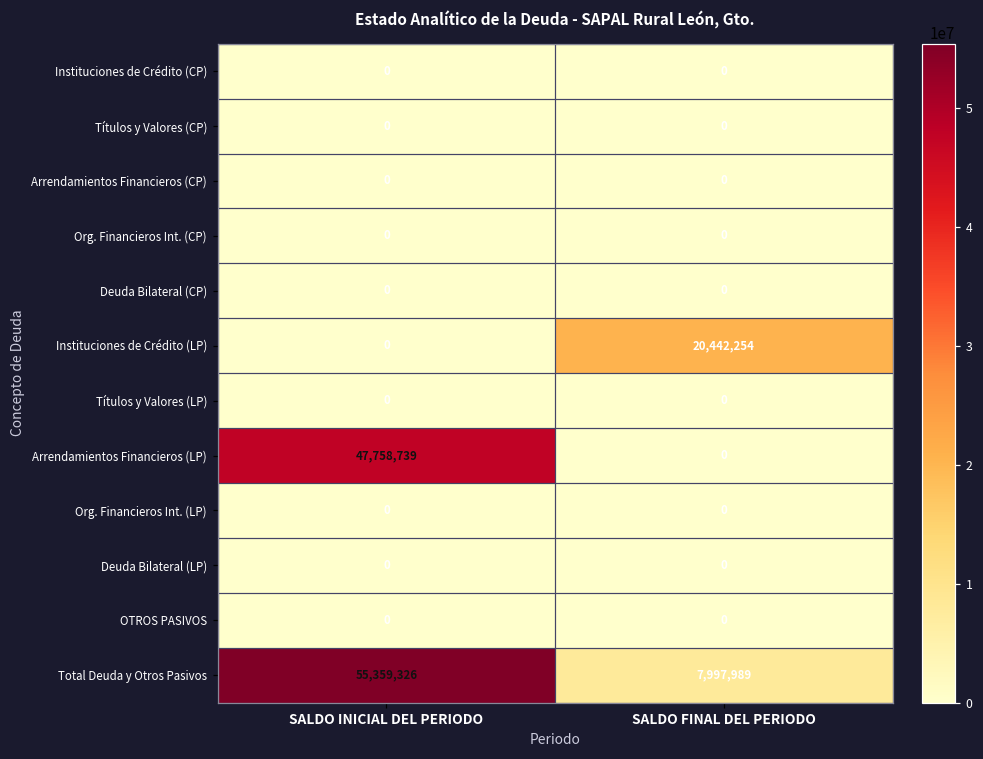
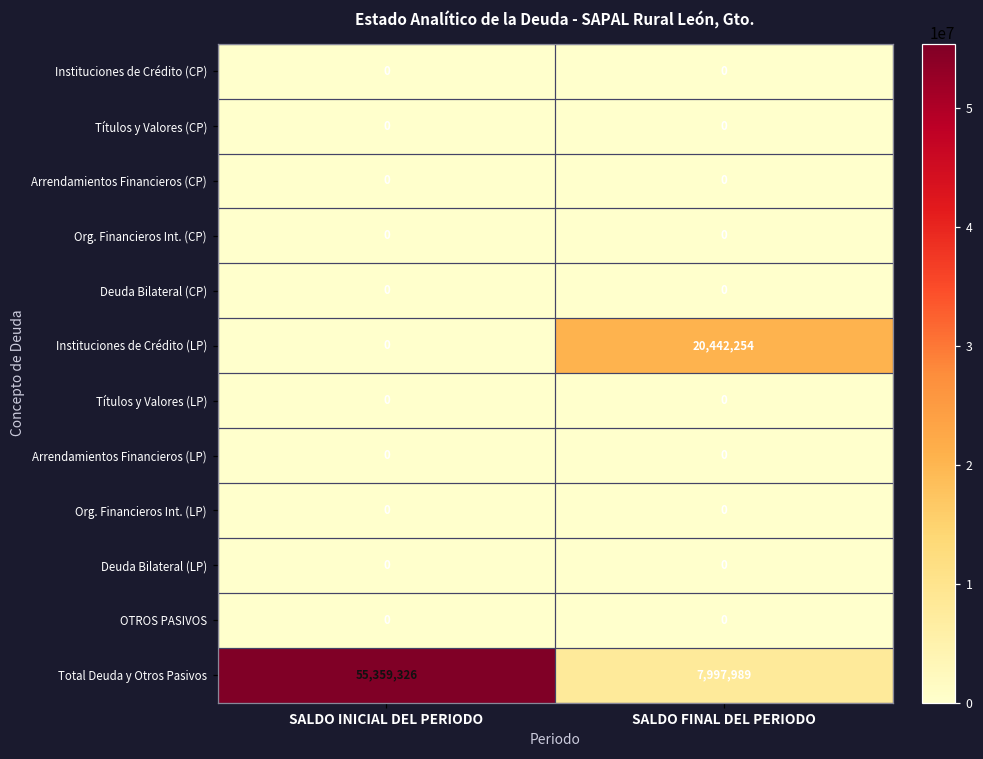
  {
    "Instituciones de Crédito (CP)": {
      "SALDO INICIAL DEL PERIODO": "0",
      "SALDO FINAL DEL PERIODO": "0"
    },
    "Títulos y Valores (CP)": {
      "SALDO INICIAL DEL PERIODO": "0",
      "SALDO FINAL DEL PERIODO": "0"
    },
    "Arrendamientos Financieros (CP)": {
      "SALDO INICIAL DEL PERIODO": "0",
      "SALDO FINAL DEL PERIODO": "0"
    },
    "Org. Financieros Int. (CP)": {
      "SALDO INICIAL DEL PERIODO": "0",
      "SALDO FINAL DEL PERIODO": "0"
    },
    "Deuda Bilateral (CP)": {
      "SALDO INICIAL DEL PERIODO": "0",
      "SALDO FINAL DEL PERIODO": "0"
    },
    "Instituciones de Crédito (LP)": {
      "SALDO INICIAL DEL PERIODO": "0",
      "SALDO FINAL DEL PERIODO": "20,442,254"
    },
    "Títulos y Valores (LP)": {
      "SALDO INICIAL DEL PERIODO": "0",
      "SALDO FINAL DEL PERIODO": "0"
    },
    "Arrendamientos Financieros (LP)": {
-     "SALDO INICIAL DEL PERIODO": "47,758,739",
+     "SALDO INICIAL DEL PERIODO": "0",
      "SALDO FINAL DEL PERIODO": "0"
    },
    "Org. Financieros Int. (LP)": {
      "SALDO INICIAL DEL PERIODO": "0",
      "SALDO FINAL DEL PERIODO": "0"
    },
    "Deuda Bilateral (LP)": {
      "SALDO INICIAL DEL PERIODO": "0",
      "SALDO FINAL DEL PERIODO": "0"
    },
    "OTROS PASIVOS": {
      "SALDO INICIAL DEL PERIODO": "0",
      "SALDO FINAL DEL PERIODO": "0"
    },
    "Total Deuda y Otros Pasivos": {
      "SALDO INICIAL DEL PERIODO": "55,359,326",
      "SALDO FINAL DEL PERIODO": "7,997,989"
    }
  }
